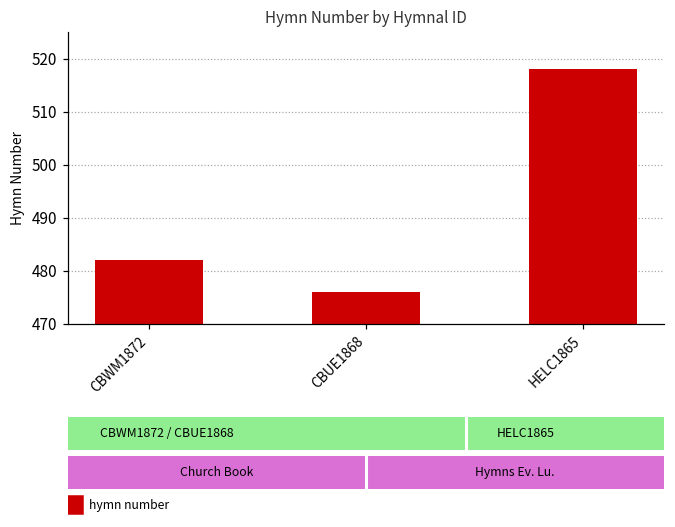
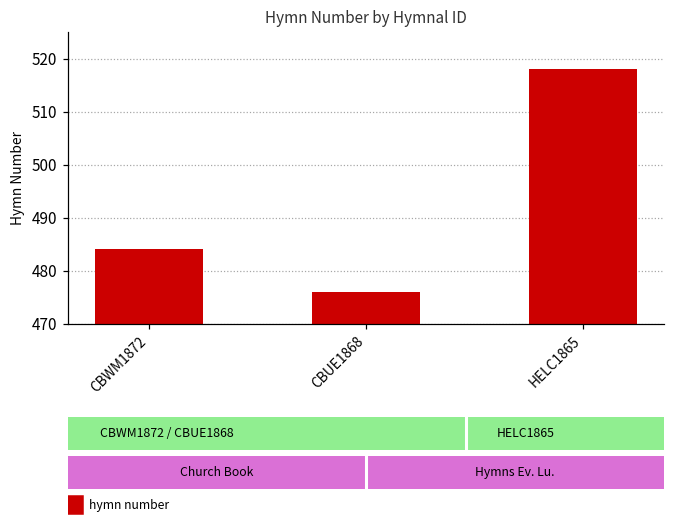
  {
-   "CBWM1872": 482,
+   "CBWM1872": 484,
    "CBUE1868": 476,
    "HELC1865": 518
  }
